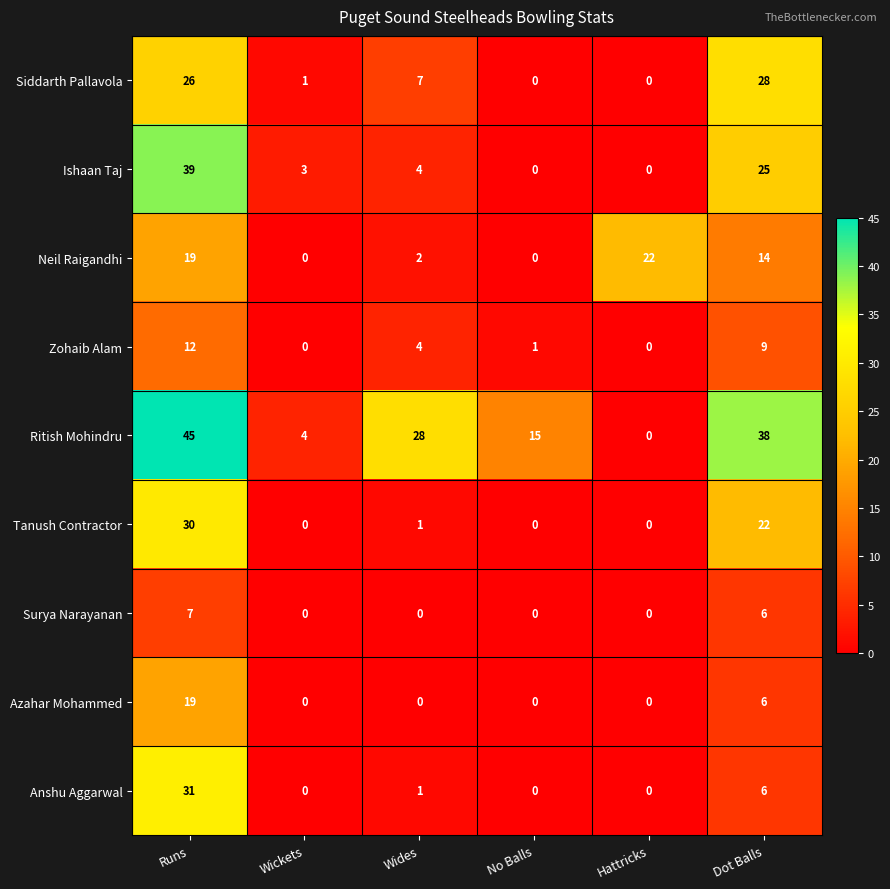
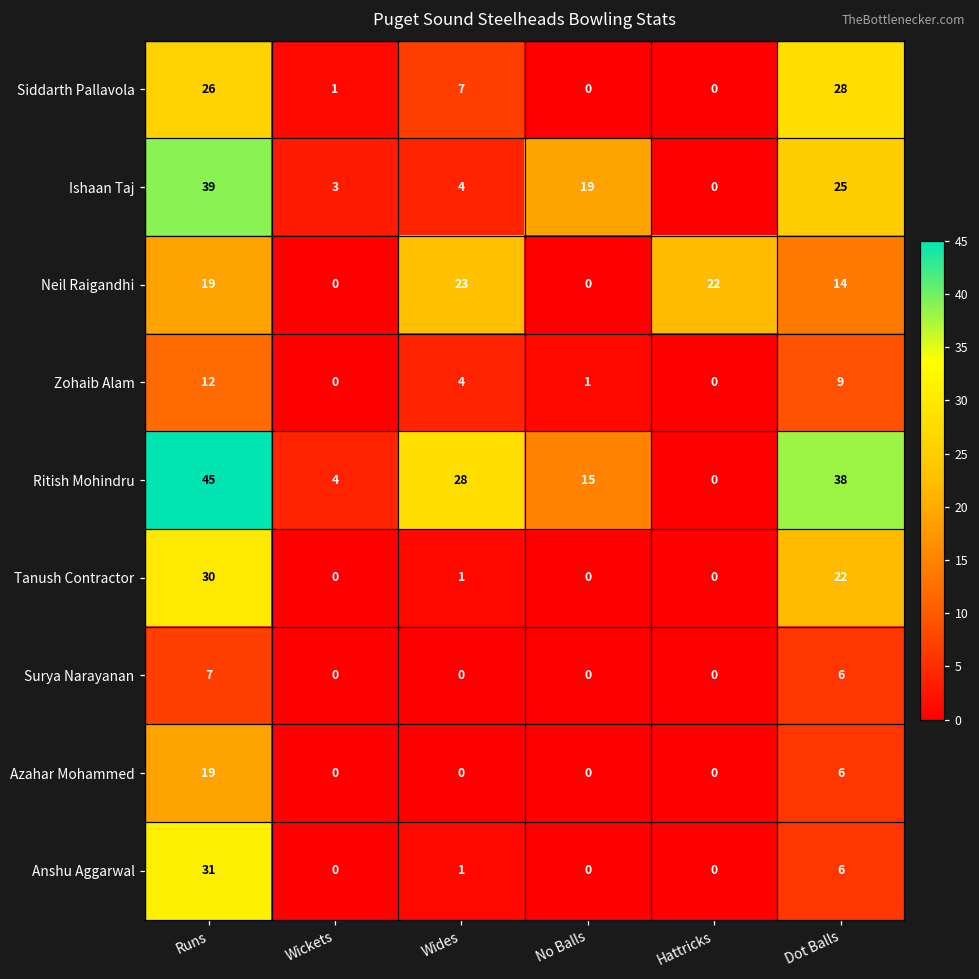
  {
    "Siddarth Pallavola": {
      "Runs": 26,
      "Wickets": 1,
      "Wides": 7,
      "No Balls": 0,
      "Hattricks": 0,
      "Dot Balls": 28
    },
    "Ishaan Taj": {
      "Runs": 39,
      "Wickets": 3,
      "Wides": 4,
-     "No Balls": 0,
+     "No Balls": 19,
      "Hattricks": 0,
      "Dot Balls": 25
    },
    "Neil Raigandhi": {
      "Runs": 19,
      "Wickets": 0,
-     "Wides": 2,
+     "Wides": 23,
      "No Balls": 0,
      "Hattricks": 22,
      "Dot Balls": 14
    },
    "Zohaib Alam": {
      "Runs": 12,
      "Wickets": 0,
      "Wides": 4,
      "No Balls": 1,
      "Hattricks": 0,
      "Dot Balls": 9
    },
    "Ritish Mohindru": {
      "Runs": 45,
      "Wickets": 4,
      "Wides": 28,
      "No Balls": 15,
      "Hattricks": 0,
      "Dot Balls": 38
    },
    "Tanush Contractor": {
      "Runs": 30,
      "Wickets": 0,
      "Wides": 1,
      "No Balls": 0,
      "Hattricks": 0,
      "Dot Balls": 22
    },
    "Surya Narayanan": {
      "Runs": 7,
      "Wickets": 0,
      "Wides": 0,
      "No Balls": 0,
      "Hattricks": 0,
      "Dot Balls": 6
    },
    "Azahar Mohammed": {
      "Runs": 19,
      "Wickets": 0,
      "Wides": 0,
      "No Balls": 0,
      "Hattricks": 0,
      "Dot Balls": 6
    },
    "Anshu Aggarwal": {
      "Runs": 31,
      "Wickets": 0,
      "Wides": 1,
      "No Balls": 0,
      "Hattricks": 0,
      "Dot Balls": 6
    }
  }
